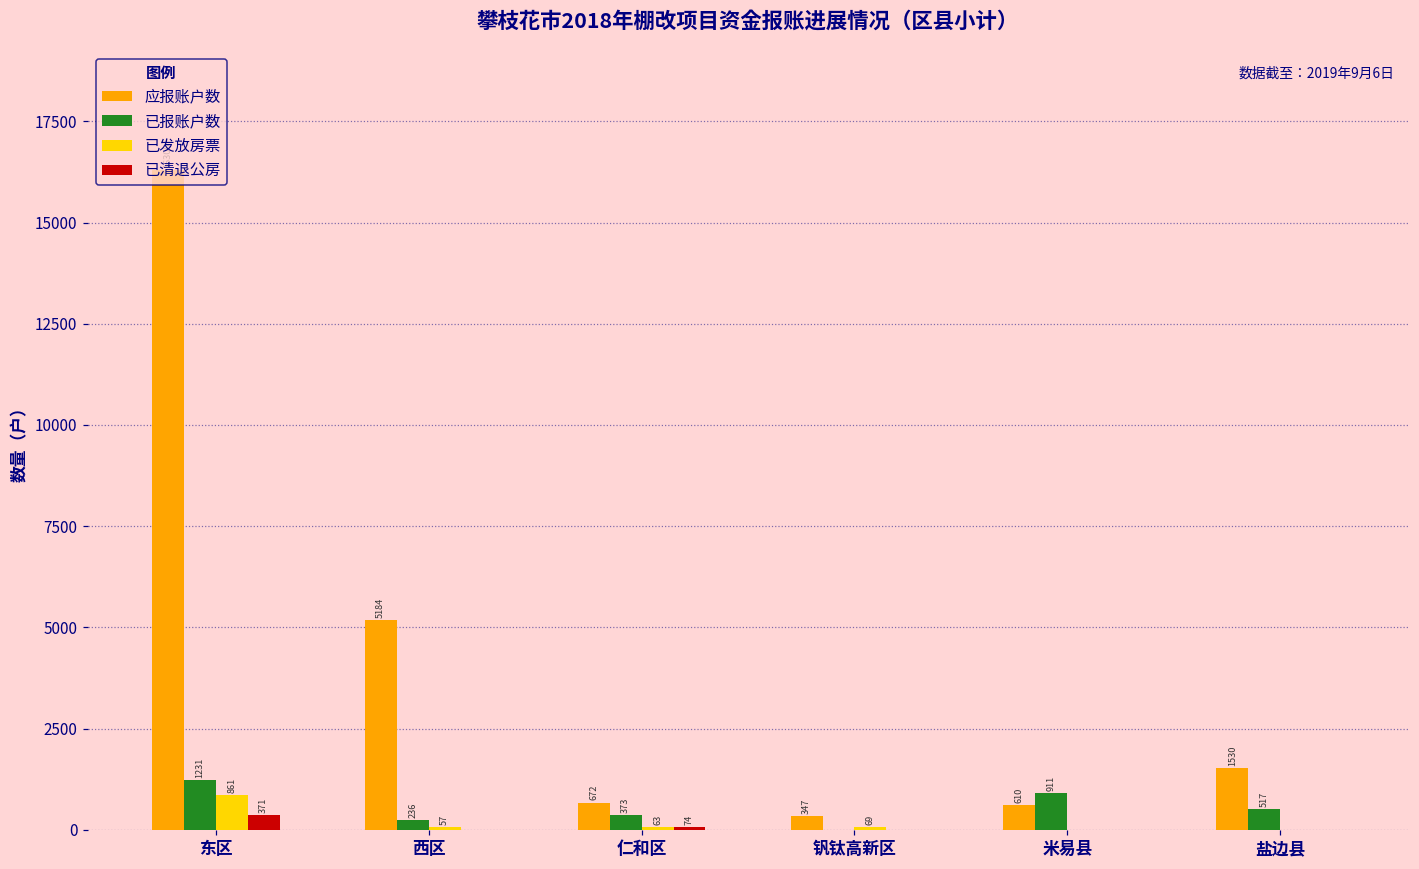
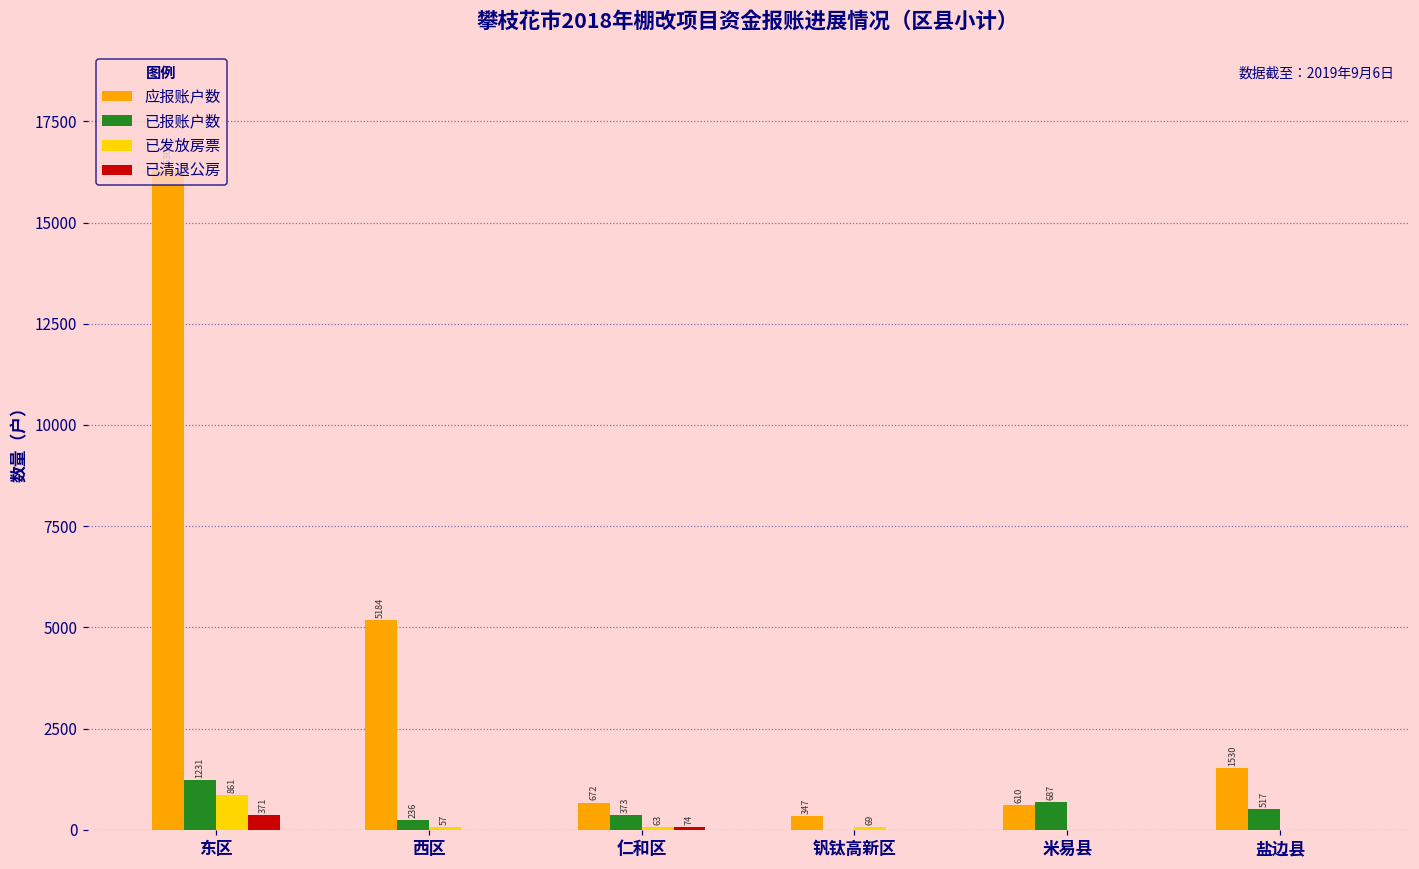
  {
    "已报账户数": {
      "东区": 1231,
      "西区": 236,
      "仁和区": 373,
-     "米易县": 911,
+     "米易县": 687,
      "盐边县": 517
    },
    "已清退公房": {
      "东区": 371,
      "仁和区": 74
    }
  }
